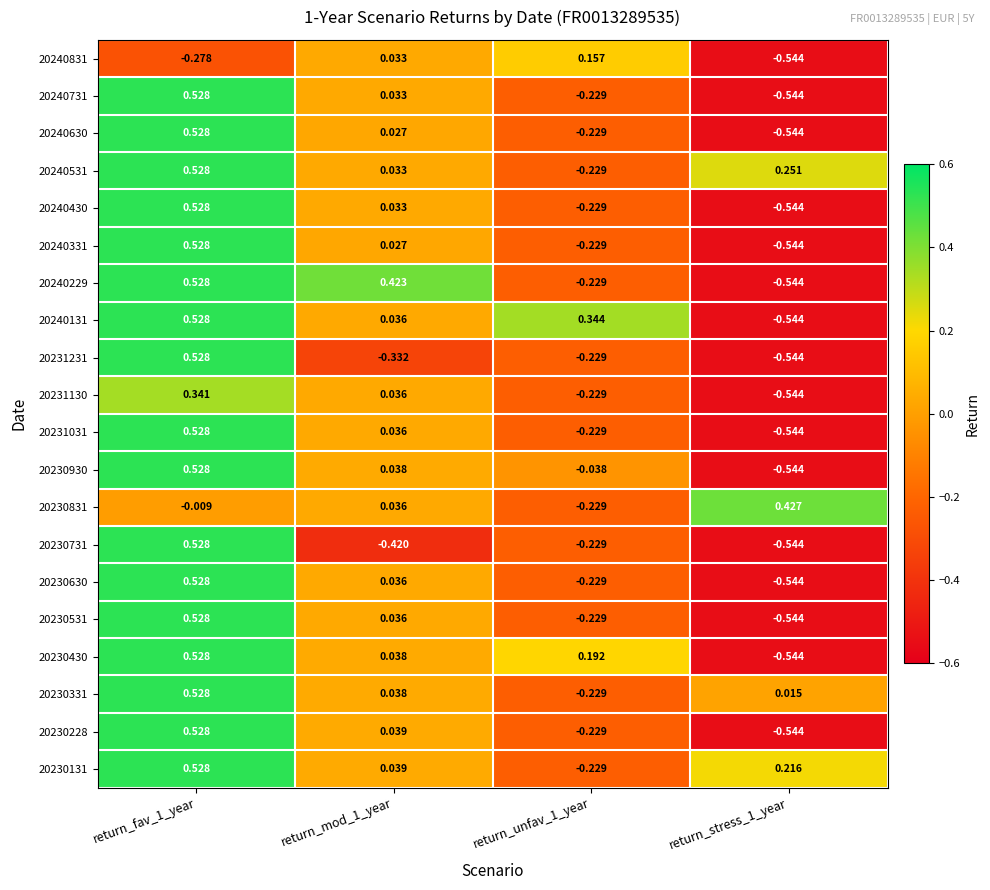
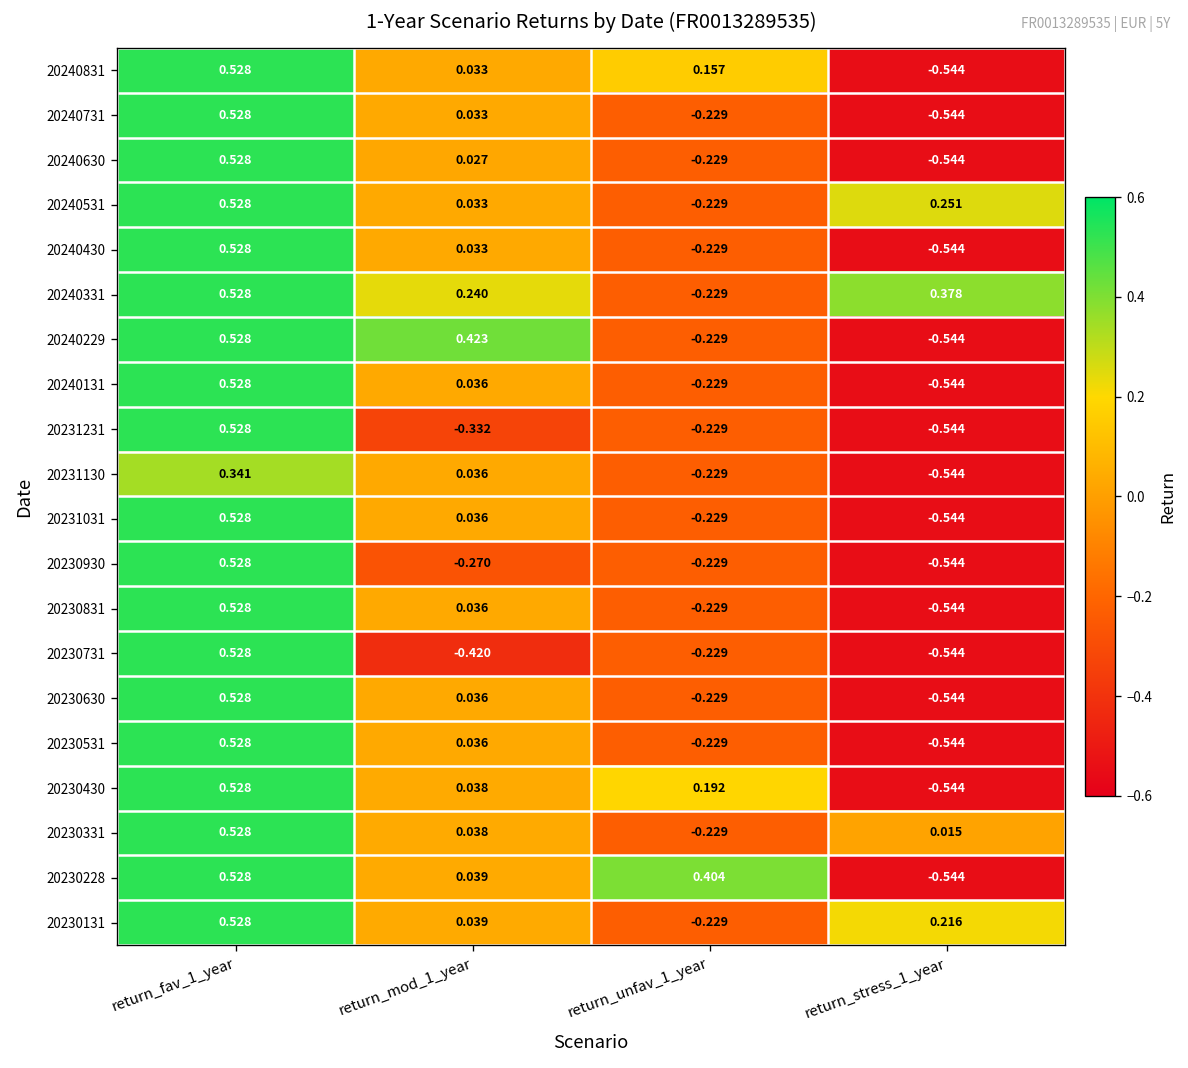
  {
    "20240831": {
-     "return_fav_1_year": -0.278,
+     "return_fav_1_year": 0.528,
      "return_mod_1_year": 0.033,
      "return_unfav_1_year": 0.157,
      "return_stress_1_year": -0.544
    },
    "20240731": {
      "return_fav_1_year": 0.528,
      "return_mod_1_year": 0.033,
      "return_unfav_1_year": -0.229,
      "return_stress_1_year": -0.544
    },
    "20240630": {
      "return_fav_1_year": 0.528,
      "return_mod_1_year": 0.027,
      "return_unfav_1_year": -0.229,
      "return_stress_1_year": -0.544
    },
    "20240531": {
      "return_fav_1_year": 0.528,
      "return_mod_1_year": 0.033,
      "return_unfav_1_year": -0.229,
      "return_stress_1_year": 0.251
    },
    "20240430": {
      "return_fav_1_year": 0.528,
      "return_mod_1_year": 0.033,
      "return_unfav_1_year": -0.229,
      "return_stress_1_year": -0.544
    },
    "20240331": {
      "return_fav_1_year": 0.528,
-     "return_mod_1_year": 0.027,
+     "return_mod_1_year": 0.240,
      "return_unfav_1_year": -0.229,
-     "return_stress_1_year": -0.544
+     "return_stress_1_year": 0.378
    },
    "20240229": {
      "return_fav_1_year": 0.528,
      "return_mod_1_year": 0.423,
      "return_unfav_1_year": -0.229,
      "return_stress_1_year": -0.544
    },
    "20240131": {
      "return_fav_1_year": 0.528,
      "return_mod_1_year": 0.036,
-     "return_unfav_1_year": 0.344,
+     "return_unfav_1_year": -0.229,
      "return_stress_1_year": -0.544
    },
    "20231231": {
      "return_fav_1_year": 0.528,
      "return_mod_1_year": -0.332,
      "return_unfav_1_year": -0.229,
      "return_stress_1_year": -0.544
    },
    "20231130": {
      "return_fav_1_year": 0.341,
      "return_mod_1_year": 0.036,
      "return_unfav_1_year": -0.229,
      "return_stress_1_year": -0.544
    },
    "20231031": {
      "return_fav_1_year": 0.528,
      "return_mod_1_year": 0.036,
      "return_unfav_1_year": -0.229,
      "return_stress_1_year": -0.544
    },
    "20230930": {
      "return_fav_1_year": 0.528,
-     "return_mod_1_year": 0.038,
-     "return_unfav_1_year": -0.038,
+     "return_mod_1_year": -0.270,
+     "return_unfav_1_year": -0.229,
      "return_stress_1_year": -0.544
    },
    "20230831": {
-     "return_fav_1_year": -0.009,
+     "return_fav_1_year": 0.528,
      "return_mod_1_year": 0.036,
      "return_unfav_1_year": -0.229,
-     "return_stress_1_year": 0.427
+     "return_stress_1_year": -0.544
    },
    "20230731": {
      "return_fav_1_year": 0.528,
      "return_mod_1_year": -0.420,
      "return_unfav_1_year": -0.229,
      "return_stress_1_year": -0.544
    },
    "20230630": {
      "return_fav_1_year": 0.528,
      "return_mod_1_year": 0.036,
      "return_unfav_1_year": -0.229,
      "return_stress_1_year": -0.544
    },
    "20230531": {
      "return_fav_1_year": 0.528,
      "return_mod_1_year": 0.036,
      "return_unfav_1_year": -0.229,
      "return_stress_1_year": -0.544
    },
    "20230430": {
      "return_fav_1_year": 0.528,
      "return_mod_1_year": 0.038,
      "return_unfav_1_year": 0.192,
      "return_stress_1_year": -0.544
    },
    "20230331": {
      "return_fav_1_year": 0.528,
      "return_mod_1_year": 0.038,
      "return_unfav_1_year": -0.229,
      "return_stress_1_year": 0.015
    },
    "20230228": {
      "return_fav_1_year": 0.528,
      "return_mod_1_year": 0.039,
-     "return_unfav_1_year": -0.229,
+     "return_unfav_1_year": 0.404,
      "return_stress_1_year": -0.544
    },
    "20230131": {
      "return_fav_1_year": 0.528,
      "return_mod_1_year": 0.039,
      "return_unfav_1_year": -0.229,
      "return_stress_1_year": 0.216
    }
  }
